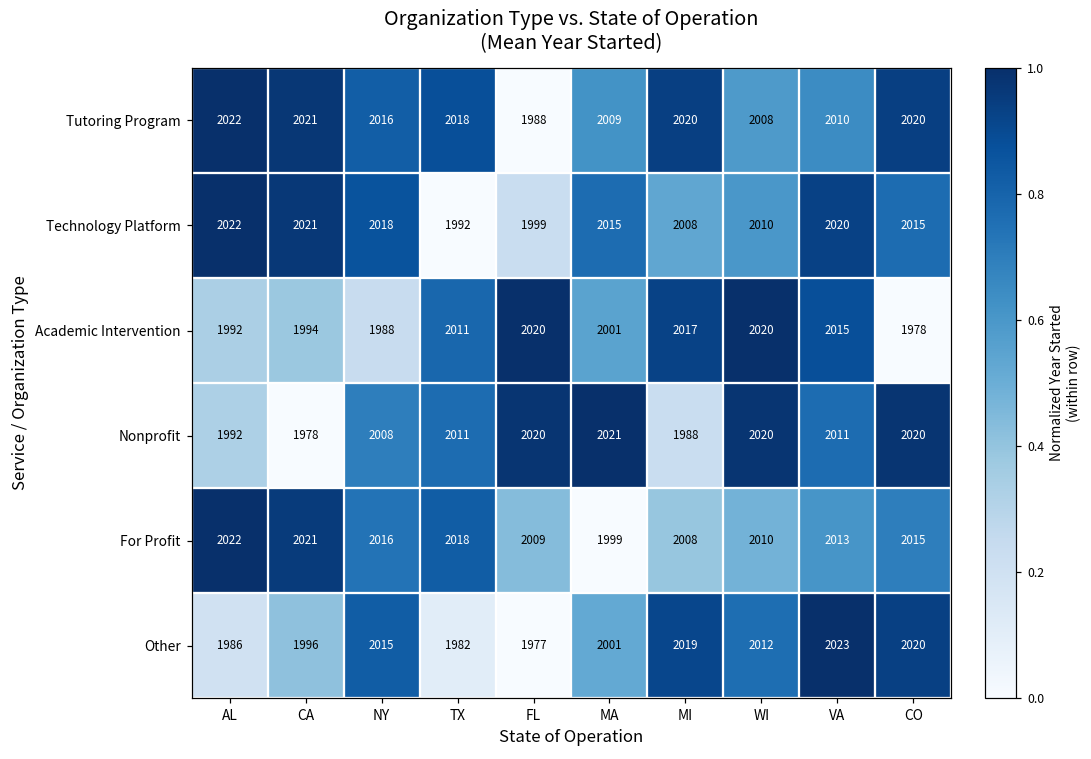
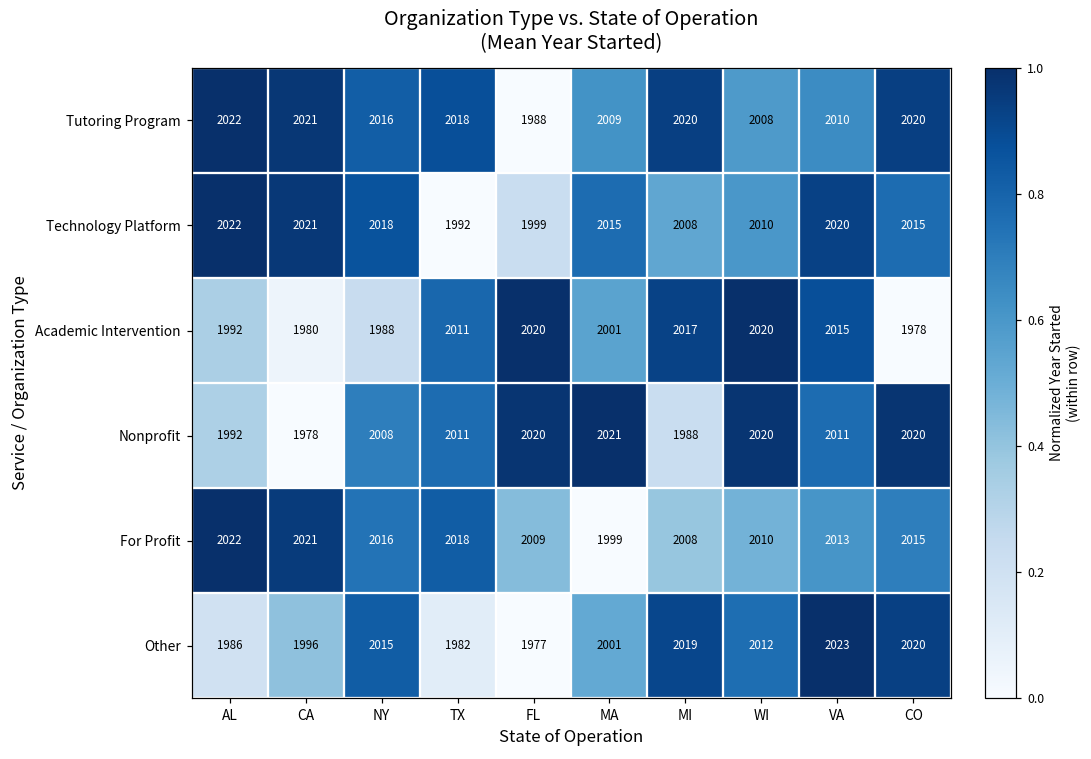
  {
    "Tutoring Program": {
      "AL": 2022,
      "CA": 2021,
      "NY": 2016,
      "TX": 2018,
      "FL": 1988,
      "MA": 2009,
      "MI": 2020,
      "WI": 2008,
      "VA": 2010,
      "CO": 2020
    },
    "Technology Platform": {
      "AL": 2022,
      "CA": 2021,
      "NY": 2018,
      "TX": 1992,
      "FL": 1999,
      "MA": 2015,
      "MI": 2008,
      "WI": 2010,
      "VA": 2020,
      "CO": 2015
    },
    "Academic Intervention": {
      "AL": 1992,
-     "CA": 1994,
+     "CA": 1980,
      "NY": 1988,
      "TX": 2011,
      "FL": 2020,
      "MA": 2001,
      "MI": 2017,
      "WI": 2020,
      "VA": 2015,
      "CO": 1978
    },
    "Nonprofit": {
      "AL": 1992,
      "CA": 1978,
      "NY": 2008,
      "TX": 2011,
      "FL": 2020,
      "MA": 2021,
      "MI": 1988,
      "WI": 2020,
      "VA": 2011,
      "CO": 2020
    },
    "For Profit": {
      "AL": 2022,
      "CA": 2021,
      "NY": 2016,
      "TX": 2018,
      "FL": 2009,
      "MA": 1999,
      "MI": 2008,
      "WI": 2010,
      "VA": 2013,
      "CO": 2015
    },
    "Other": {
      "AL": 1986,
      "CA": 1996,
      "NY": 2015,
      "TX": 1982,
      "FL": 1977,
      "MA": 2001,
      "MI": 2019,
      "WI": 2012,
      "VA": 2023,
      "CO": 2020
    }
  }
